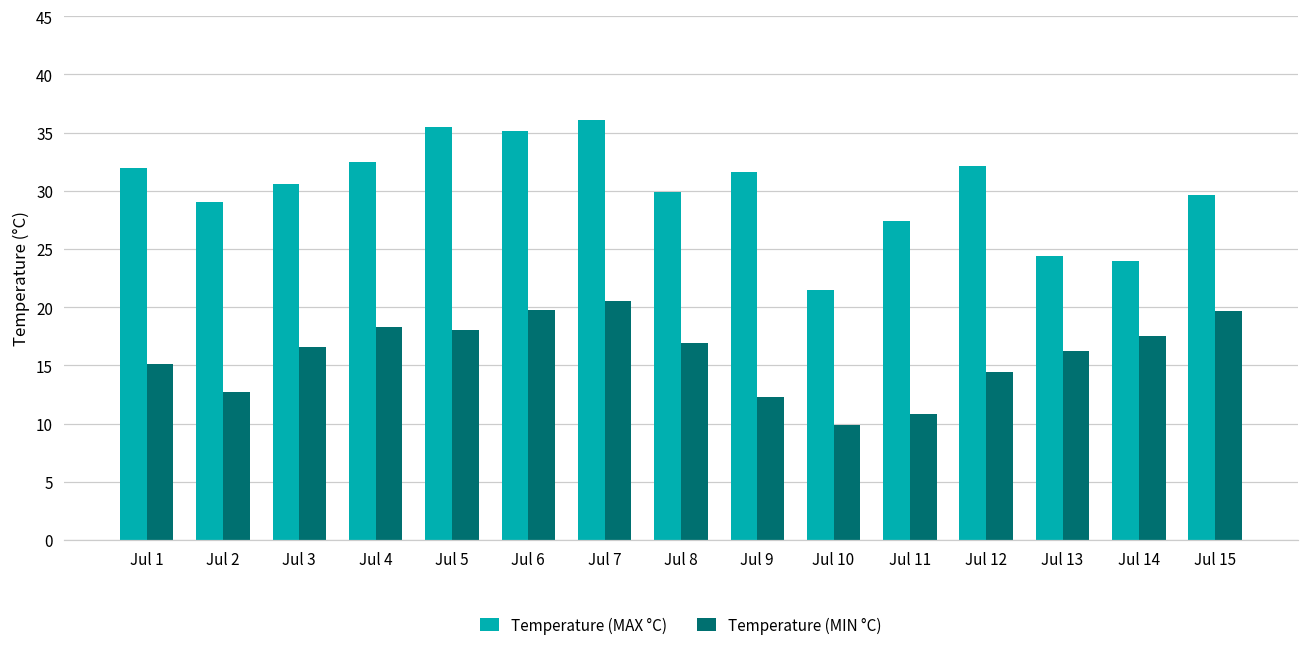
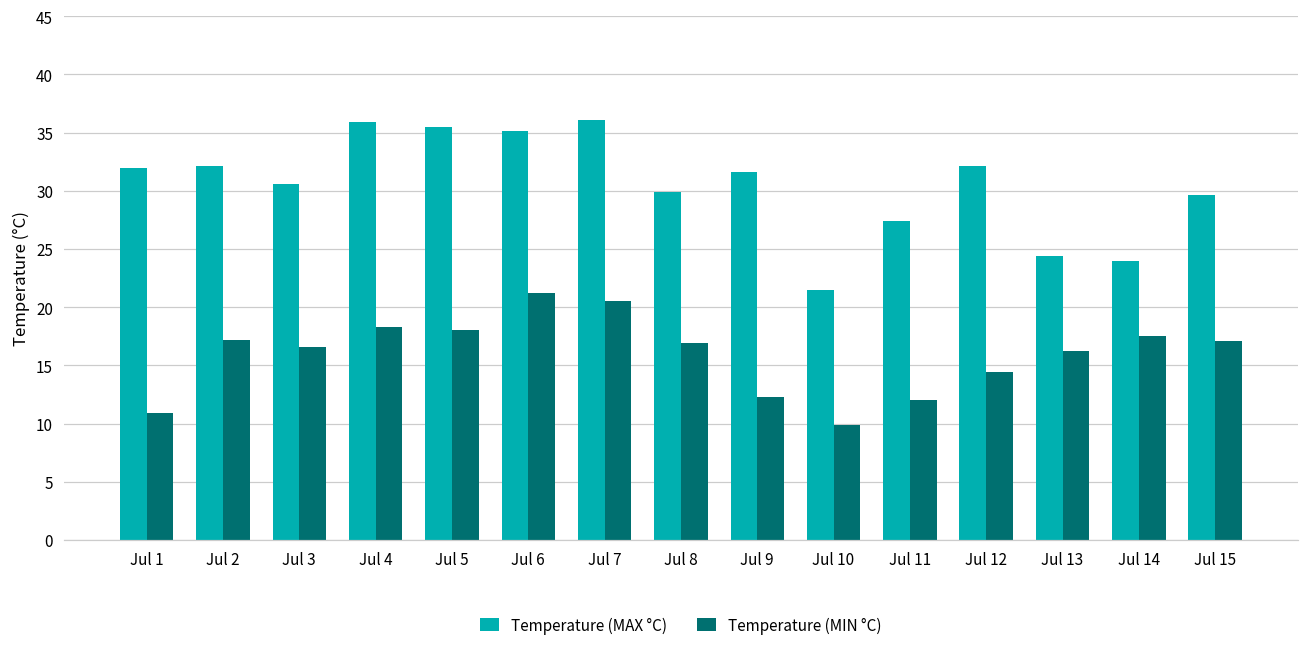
  {
    "Temperature (MAX °C)": {
      "Jul 1": 32.0,
-     "Jul 2": 29.0,
+     "Jul 2": 32.1,
      "Jul 3": 30.6,
-     "Jul 4": 32.5,
+     "Jul 4": 35.9,
      "Jul 5": 35.5,
      "Jul 6": 35.1,
      "Jul 7": 36.1,
      "Jul 8": 29.9,
      "Jul 9": 31.6,
      "Jul 10": 21.5,
      "Jul 11": 27.4,
      "Jul 12": 32.1,
      "Jul 13": 24.4,
      "Jul 14": 24.0,
      "Jul 15": 29.6
    },
    "Temperature (MIN °C)": {
-     "Jul 1": 15.1,
-     "Jul 2": 12.7,
+     "Jul 1": 10.9,
+     "Jul 2": 17.2,
      "Jul 3": 16.6,
      "Jul 4": 18.3,
      "Jul 5": 18.0,
-     "Jul 6": 19.8,
+     "Jul 6": 21.2,
      "Jul 7": 20.5,
      "Jul 8": 16.9,
      "Jul 9": 12.3,
      "Jul 10": 9.9,
-     "Jul 11": 10.8,
+     "Jul 11": 12.0,
      "Jul 12": 14.4,
      "Jul 13": 16.2,
      "Jul 14": 17.5,
-     "Jul 15": 19.7
+     "Jul 15": 17.1
    }
  }
